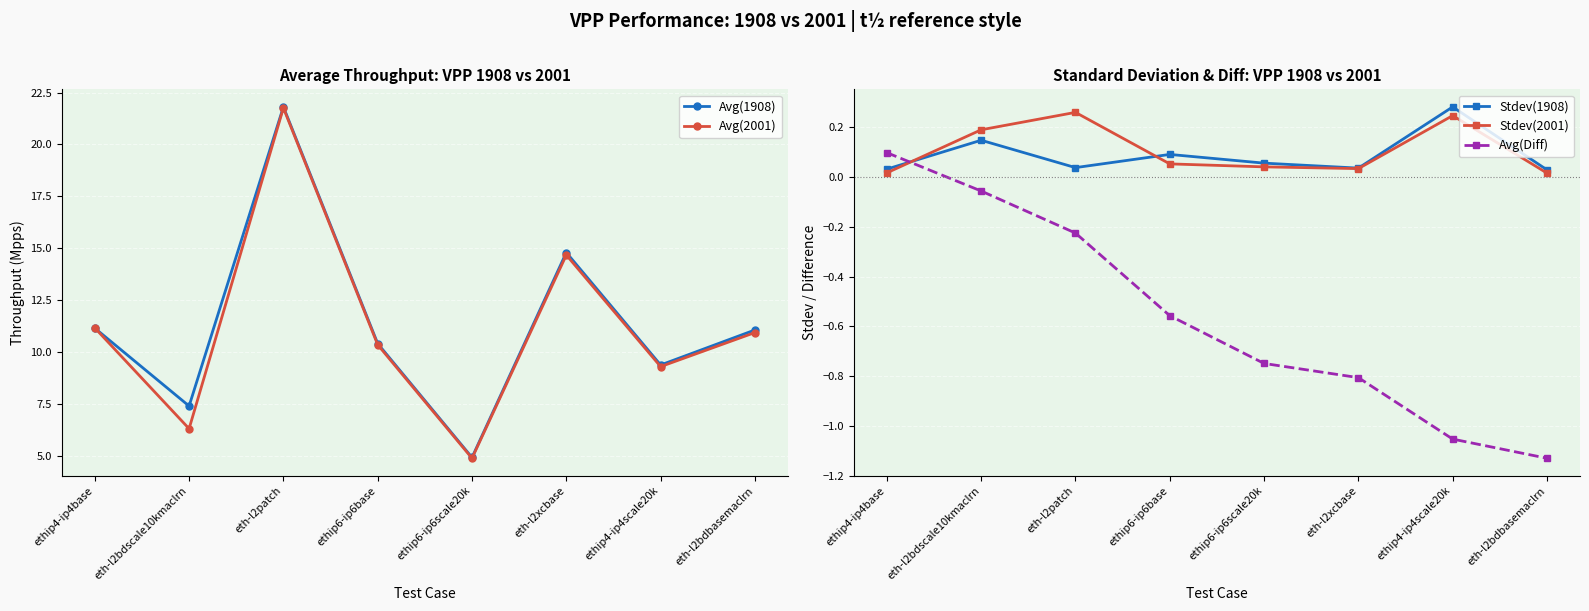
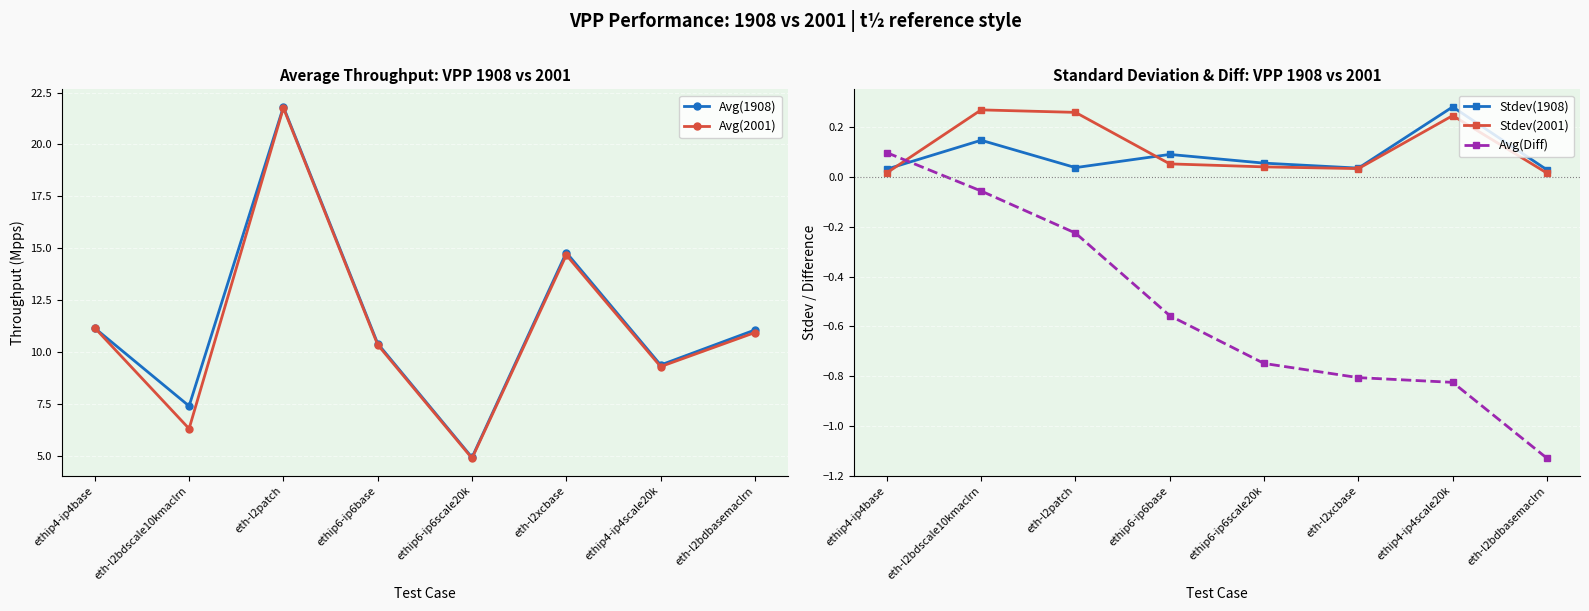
  {
    "Average Throughput: VPP 1908 vs 2001": {
      "Avg(1908)": {
        "eth-l2bdscale10kmaclrn": 7.4,
        "eth-l2bdbasemaclrn": 11.1
      },
      "Avg(2001)": {
        "eth-l2bdscale10kmaclrn": 6.3,
        "eth-l2bdbasemaclrn": 10.9
      }
    },
    "Standard Deviation & Diff: VPP 1908 vs 2001": {
      "Stdev(1908)": {
        "ethip4-ip4base": 0.03,
        "eth-l2bdscale10kmaclrn": 0.15,
        "eth-l2patch": 0.04,
        "ethip6-ip6base": 0.09,
        "ethip6-ip6scale20k": 0.06,
        "ethip4-ip4scale20k": 0.28,
        "eth-l2bdbasemaclrn": 0.03
      },
      "Stdev(2001)": {
        "ethip4-ip4base": 0.02,
-       "eth-l2bdscale10kmaclrn": 0.19,
+       "eth-l2bdscale10kmaclrn": 0.27,
        "eth-l2patch": 0.26,
        "ethip6-ip6base": 0.05,
        "ethip6-ip6scale20k": 0.04,
        "ethip4-ip4scale20k": 0.25,
        "eth-l2bdbasemaclrn": 0.02
      },
      "Avg(Diff)": {
        "ethip4-ip4base": 0.10,
        "eth-l2bdscale10kmaclrn": -0.06,
        "eth-l2patch": -0.23,
        "ethip6-ip6base": -0.56,
        "ethip6-ip6scale20k": -0.75,
        "eth-l2xcbase": -0.81,
-       "ethip4-ip4scale20k": -1.05,
+       "ethip4-ip4scale20k": -0.83,
        "eth-l2bdbasemaclrn": -1.13
      }
    }
  }
